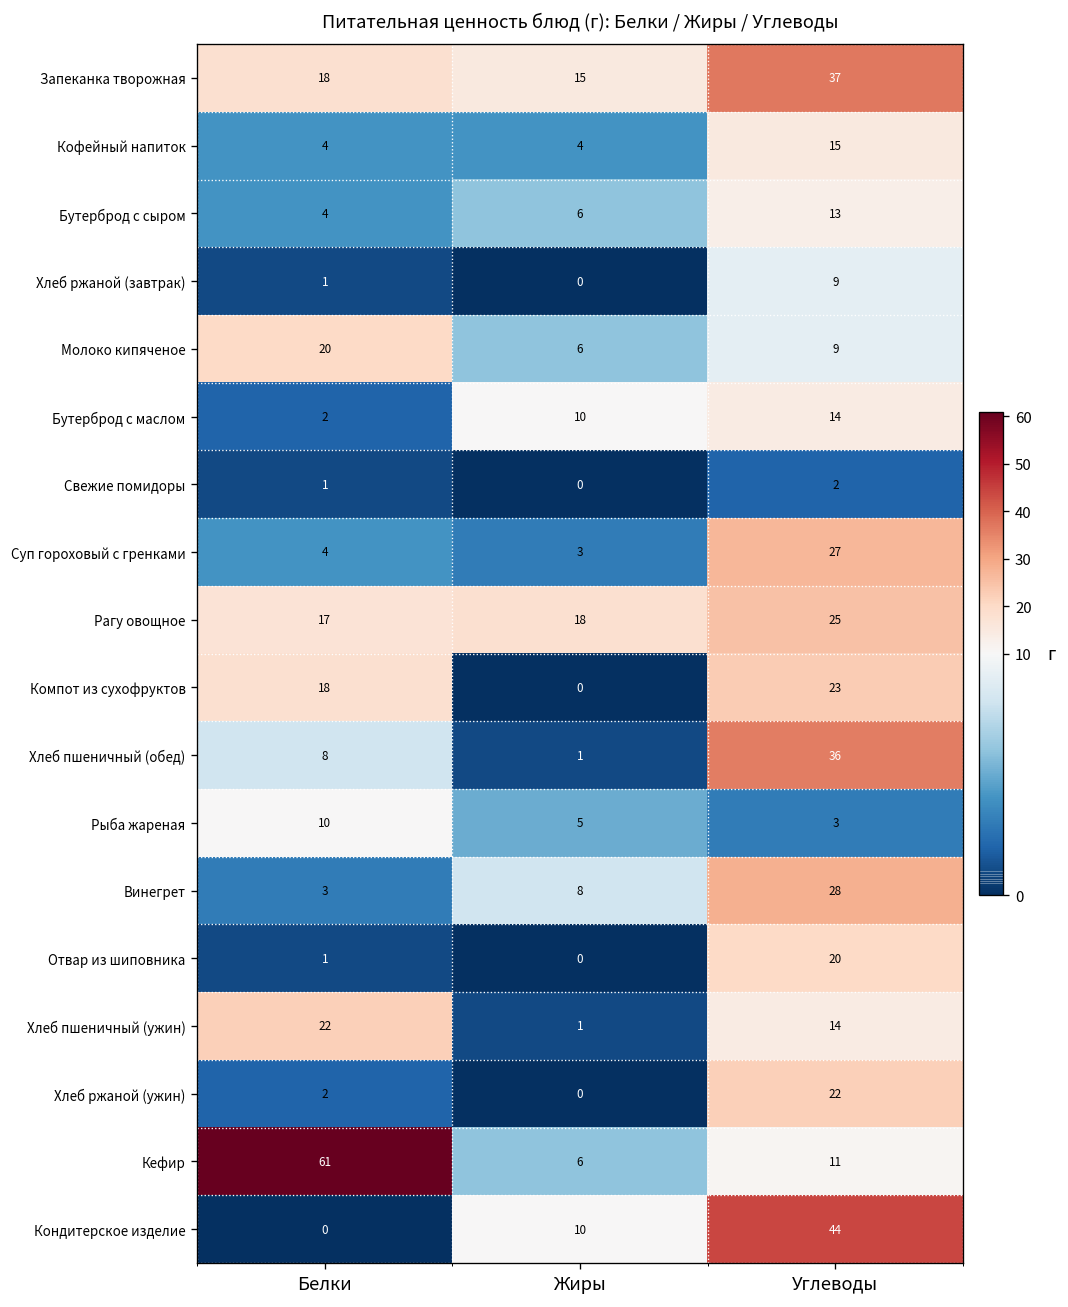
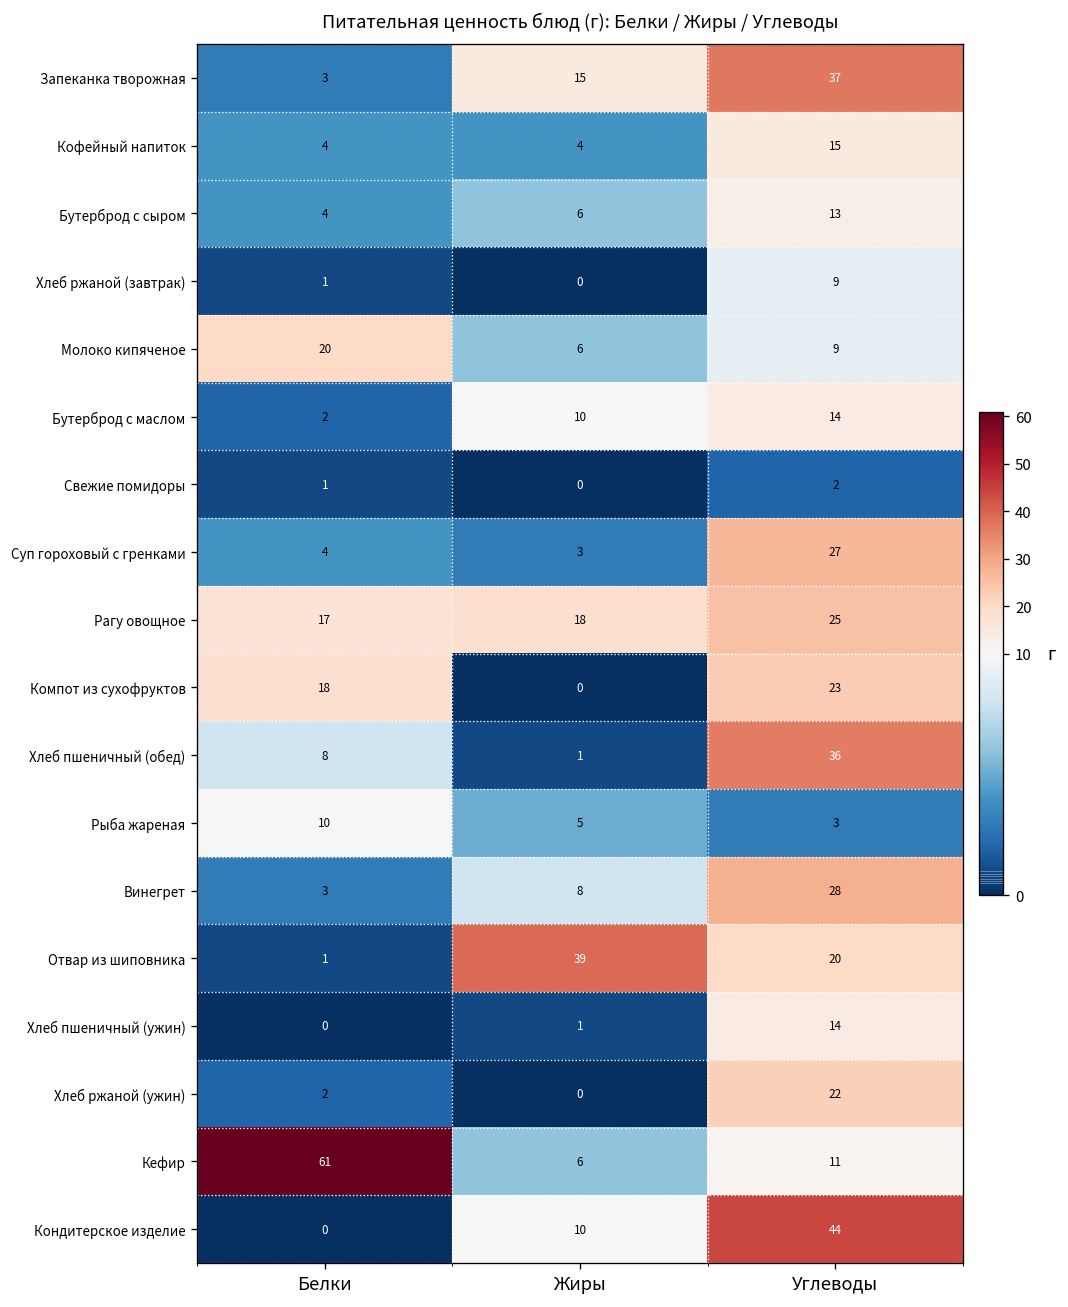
  {
    "Запеканка творожная": {
-     "Белки": 18,
+     "Белки": 3,
      "Жиры": 15,
      "Углеводы": 37
    },
    "Кофейный напиток": {
      "Белки": 4,
      "Жиры": 4,
      "Углеводы": 15
    },
    "Бутерброд с сыром": {
      "Белки": 4,
      "Жиры": 6,
      "Углеводы": 13
    },
    "Хлеб ржаной (завтрак)": {
      "Белки": 1,
      "Жиры": 0,
      "Углеводы": 9
    },
    "Молоко кипяченое": {
      "Белки": 20,
      "Жиры": 6,
      "Углеводы": 9
    },
    "Бутерброд с маслом": {
      "Белки": 2,
      "Жиры": 10,
      "Углеводы": 14
    },
    "Свежие помидоры": {
      "Белки": 1,
      "Жиры": 0,
      "Углеводы": 2
    },
    "Суп гороховый с гренками": {
      "Белки": 4,
      "Жиры": 3,
      "Углеводы": 27
    },
    "Рагу овощное": {
      "Белки": 17,
      "Жиры": 18,
      "Углеводы": 25
    },
    "Компот из сухофруктов": {
      "Белки": 18,
      "Жиры": 0,
      "Углеводы": 23
    },
    "Хлеб пшеничный (обед)": {
      "Белки": 8,
      "Жиры": 1,
      "Углеводы": 36
    },
    "Рыба жареная": {
      "Белки": 10,
      "Жиры": 5,
      "Углеводы": 3
    },
    "Винегрет": {
      "Белки": 3,
      "Жиры": 8,
      "Углеводы": 28
    },
    "Отвар из шиповника": {
      "Белки": 1,
-     "Жиры": 0,
+     "Жиры": 39,
      "Углеводы": 20
    },
    "Хлеб пшеничный (ужин)": {
-     "Белки": 22,
+     "Белки": 0,
      "Жиры": 1,
      "Углеводы": 14
    },
    "Хлеб ржаной (ужин)": {
      "Белки": 2,
      "Жиры": 0,
      "Углеводы": 22
    },
    "Кефир": {
      "Белки": 61,
      "Жиры": 6,
      "Углеводы": 11
    },
    "Кондитерское изделие": {
      "Белки": 0,
      "Жиры": 10,
      "Углеводы": 44
    }
  }
